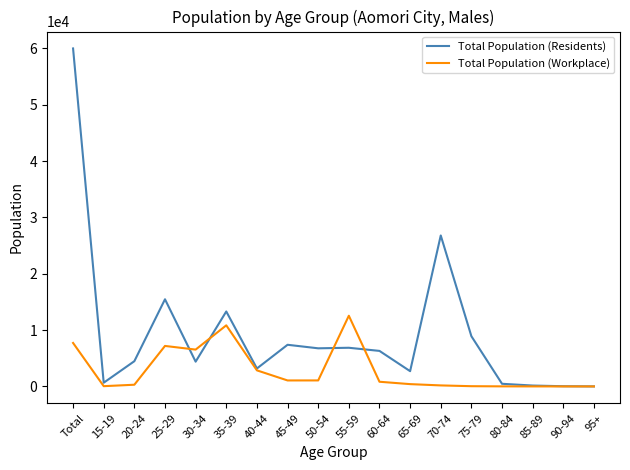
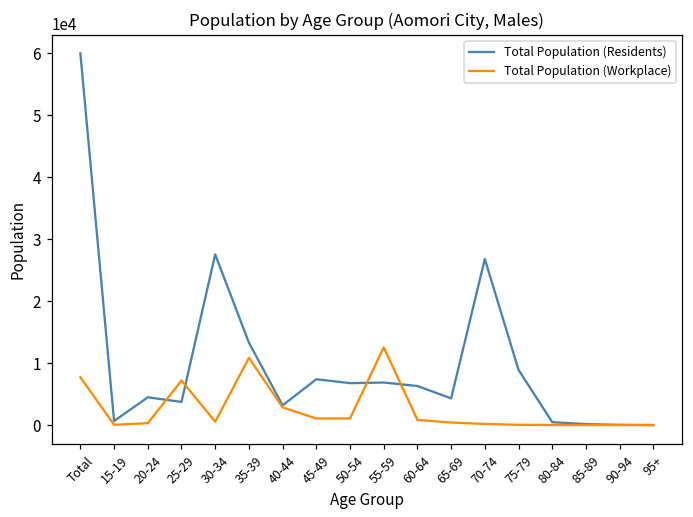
  {
    "Total Population (Residents)": {
      "Total": 60000,
      "15-19": 1000,
      "20-24": 4000,
-     "25-29": 15000,
-     "30-34": 4000,
+     "25-29": 4000,
+     "30-34": 28000,
      "35-39": 13000,
      "45-49": 7000,
      "50-54": 7000,
      "55-59": 7000,
      "60-64": 6000,
-     "65-69": 3000,
+     "65-69": 4000,
      "70-74": 27000,
      "75-79": 9000,
      "80-84": 0
    },
    "Total Population (Workplace)": {
      "Total": 8000,
      "15-19": 0,
      "20-24": 0,
      "25-29": 7000,
-     "30-34": 7000,
+     "30-34": 1000,
      "35-39": 11000,
      "45-49": 1000,
      "50-54": 1000,
      "55-59": 13000,
      "60-64": 1000,
      "65-69": 0,
      "70-74": 0,
      "75-79": 0,
      "80-84": 0
    }
  }
